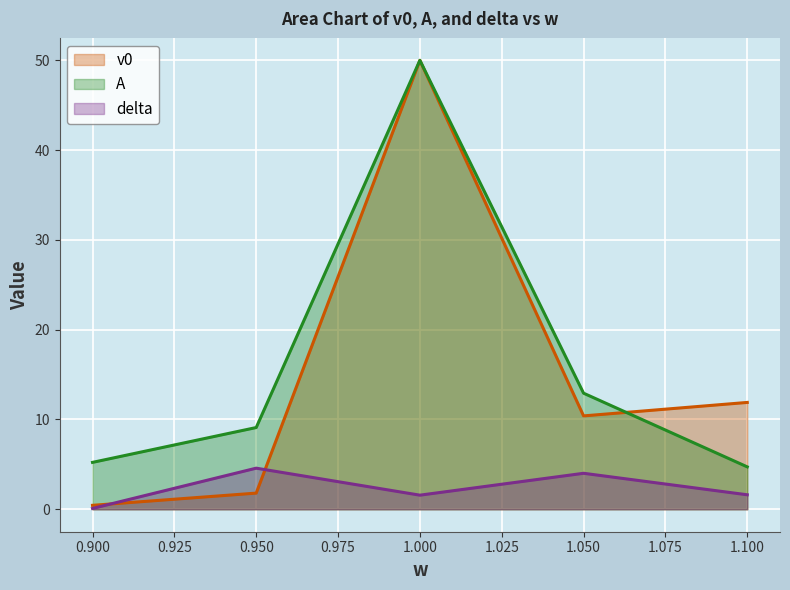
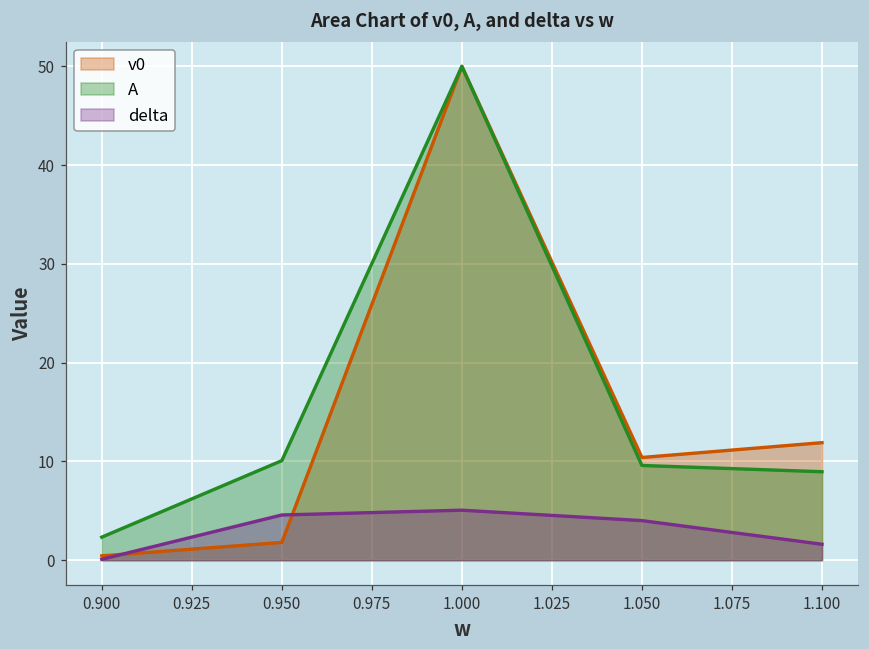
  {
    "v0": {
      "0.900": 0,
      "0.950": 2,
      "1.050": 10,
      "1.100": 12
    },
    "A": {
-     "0.900": 5,
-     "0.950": 9,
-     "1.050": 13,
-     "1.100": 5
+     "0.900": 2,
+     "0.950": 10,
+     "1.050": 10,
+     "1.100": 9
    },
    "delta": {
      "0.900": 0,
      "0.950": 5,
-     "1.000": 2,
+     "1.000": 5,
      "1.050": 4,
      "1.100": 2
    }
  }
